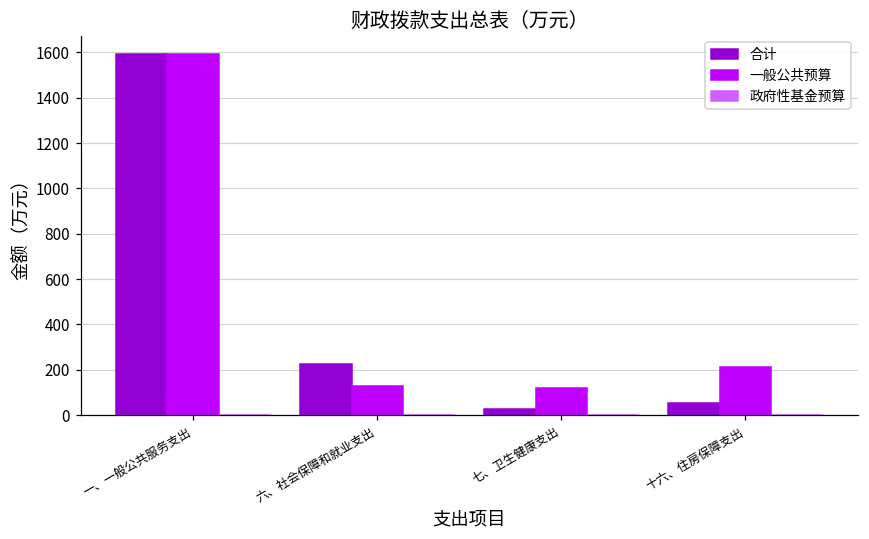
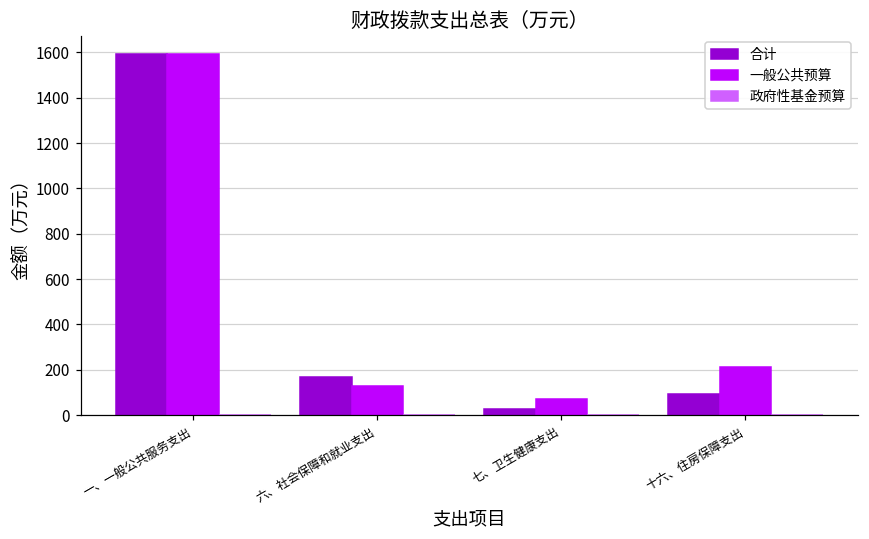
  {
    "合计": {
      "一、一般公共服务支出": 1590,
-     "六、社会保障和就业支出": 220,
+     "六、社会保障和就业支出": 170,
      "七、卫生健康支出": 30,
-     "十六、住房保障支出": 50
+     "十六、住房保障支出": 90
    },
    "一般公共预算": {
      "一、一般公共服务支出": 1590,
      "六、社会保障和就业支出": 130,
-     "七、卫生健康支出": 120,
+     "七、卫生健康支出": 70,
      "十六、住房保障支出": 210
    },
    "政府性基金预算": {
      "一、一般公共服务支出": 0,
      "六、社会保障和就业支出": 0,
      "七、卫生健康支出": 0,
      "十六、住房保障支出": 0
    }
  }
